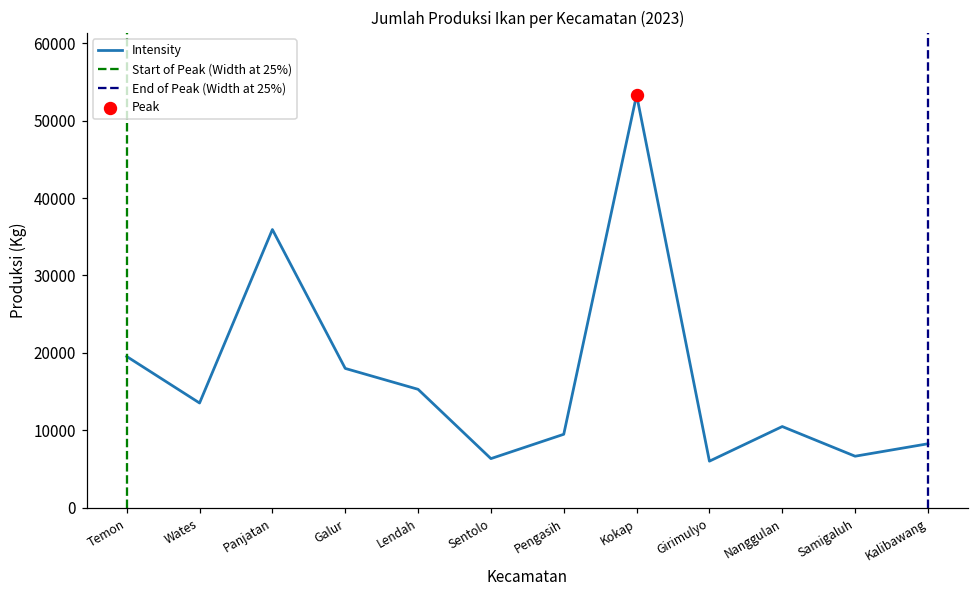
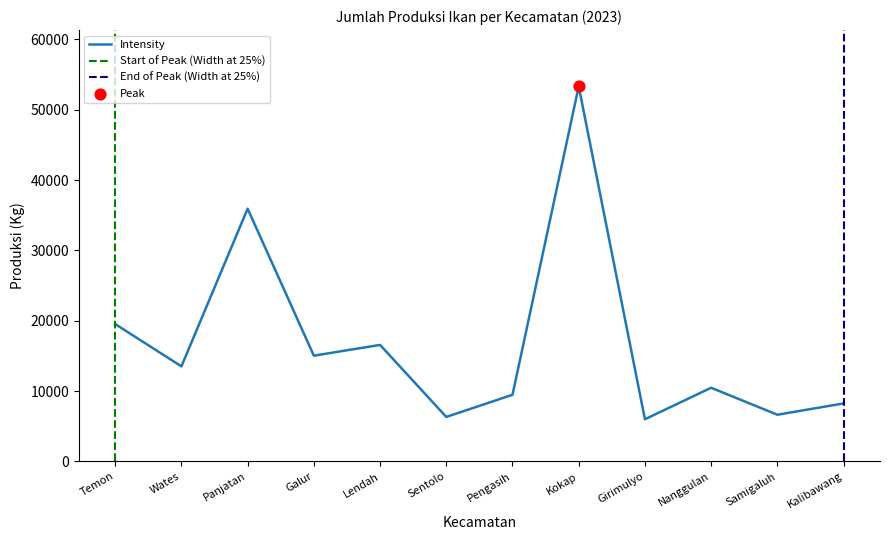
  {
    "Intensity": {
      "Temon": 20000,
      "Wates": 14000,
      "Panjatan": 36000,
-     "Galur": 18000,
-     "Lendah": 15000,
+     "Galur": 15000,
+     "Lendah": 17000,
      "Sentolo": 6000,
      "Pengasih": 9000,
      "Girimulyo": 6000,
      "Nanggulan": 10000,
      "Samigaluh": 7000,
      "Kalibawang": 8000
    }
  }
